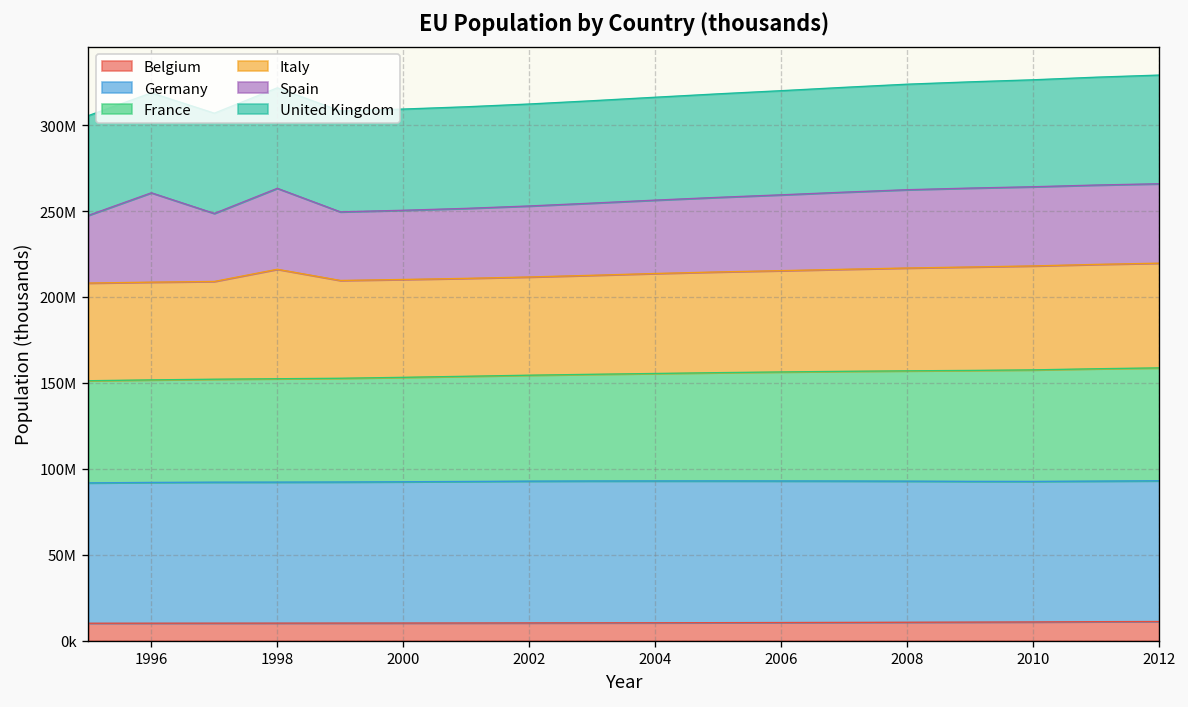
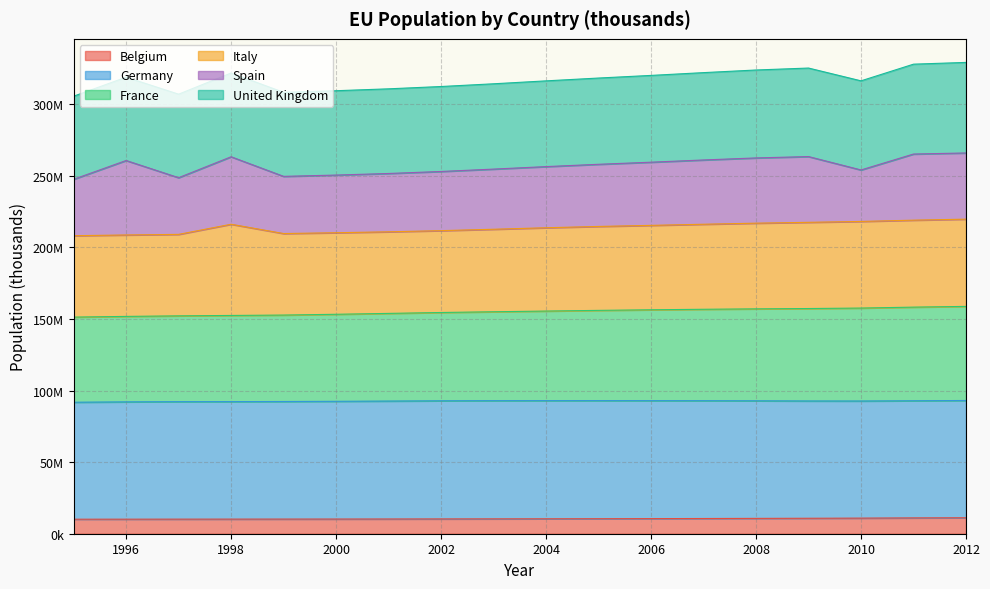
  {
    "Belgium": {
      "1996": 10000000,
      "1998": 10000000,
      "2000": 10000000,
      "2002": 10000000,
      "2004": 10000000,
      "2006": 11000000,
      "2008": 11000000,
      "2010": 11000000,
      "2012": 11000000
    },
    "Germany": {
      "1996": 82000000,
      "1998": 82000000,
      "2000": 82000000,
      "2002": 82000000,
      "2004": 83000000,
      "2006": 82000000,
      "2008": 82000000,
      "2010": 82000000,
      "2012": 82000000
    },
    "Italy": {
      "1996": 57000000,
      "1998": 64000000,
      "2000": 57000000,
      "2002": 57000000,
      "2004": 58000000,
      "2006": 59000000,
      "2008": 60000000,
      "2010": 60000000,
      "2012": 61000000
    },
    "Spain": {
      "1996": 52000000,
      "1998": 47000000,
      "2000": 40000000,
      "2002": 41000000,
      "2004": 43000000,
      "2006": 44000000,
      "2008": 46000000,
-     "2010": 46000000,
+     "2010": 36000000,
      "2012": 46000000
    }
  }
